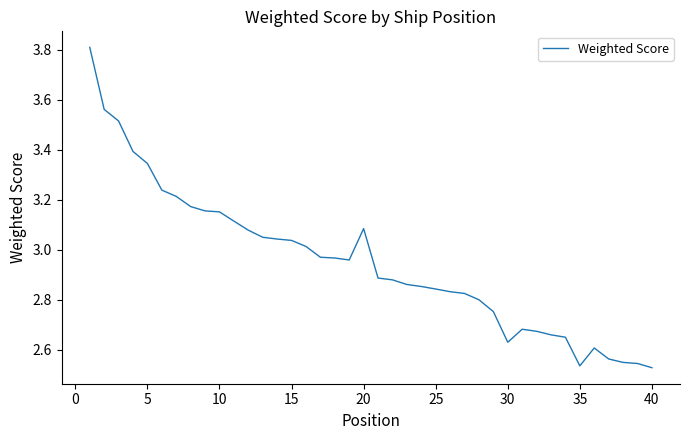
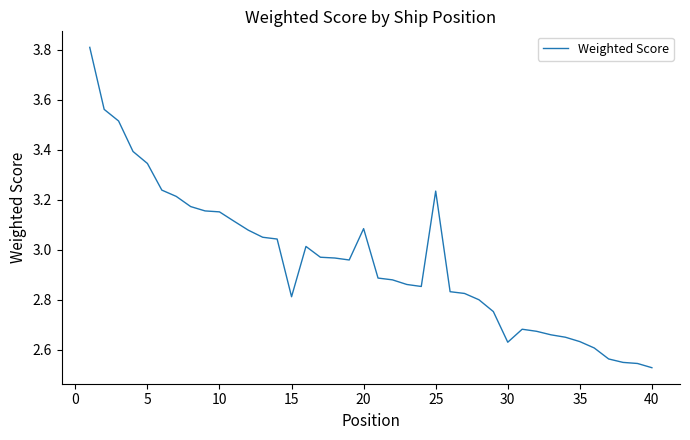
  {
    "5": 3.34,
    "10": 3.15,
-   "15": 3.04,
+   "15": 2.81,
    "20": 3.08,
-   "25": 2.84,
+   "25": 3.23,
    "30": 2.63,
-   "35": 2.54,
+   "35": 2.63,
    "40": 2.53
  }
